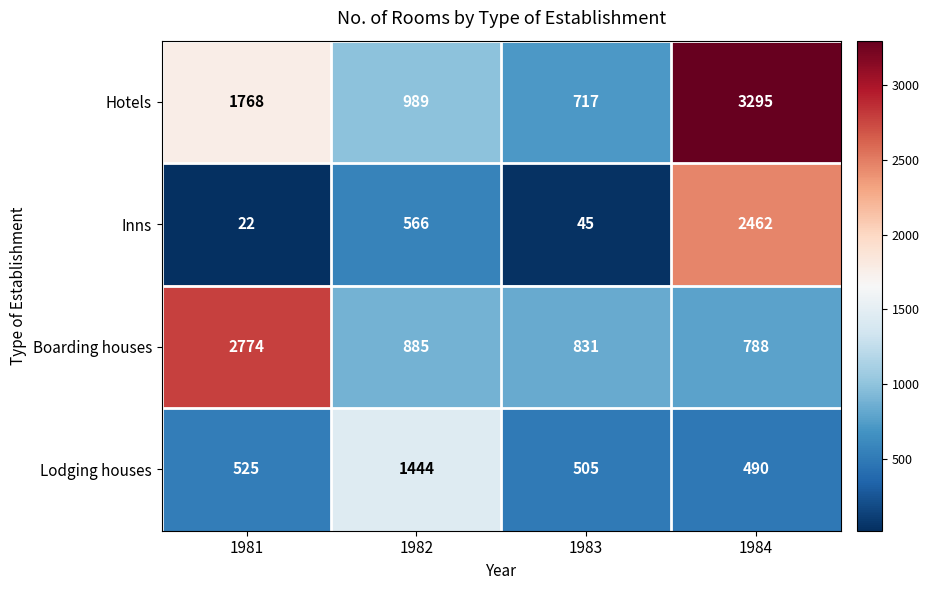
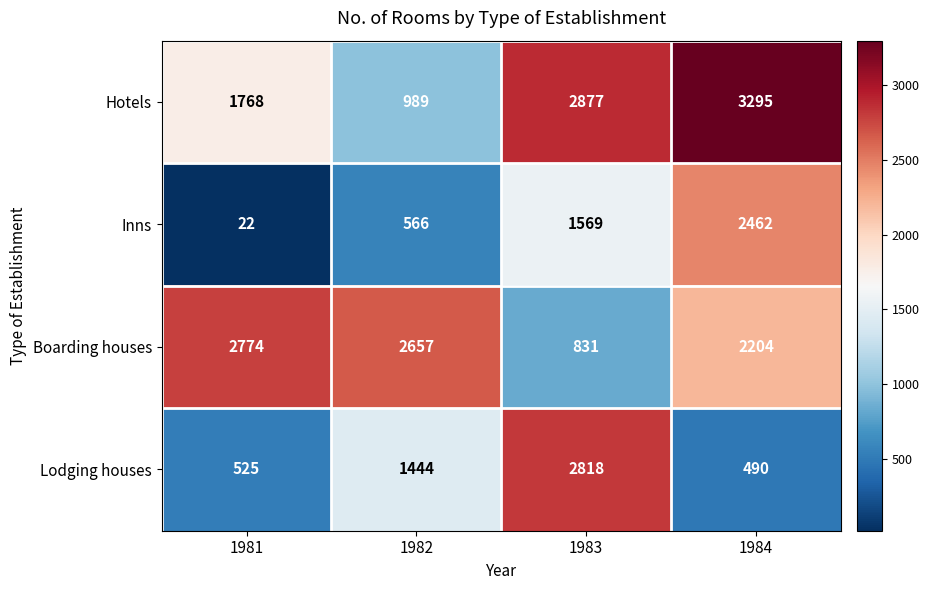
  {
    "Hotels": {
      "1981": 1768,
      "1982": 989,
-     "1983": 717,
+     "1983": 2877,
      "1984": 3295
    },
    "Inns": {
      "1981": 22,
      "1982": 566,
-     "1983": 45,
+     "1983": 1569,
      "1984": 2462
    },
    "Boarding houses": {
      "1981": 2774,
-     "1982": 885,
+     "1982": 2657,
      "1983": 831,
-     "1984": 788
+     "1984": 2204
    },
    "Lodging houses": {
      "1981": 525,
      "1982": 1444,
-     "1983": 505,
+     "1983": 2818,
      "1984": 490
    }
  }
